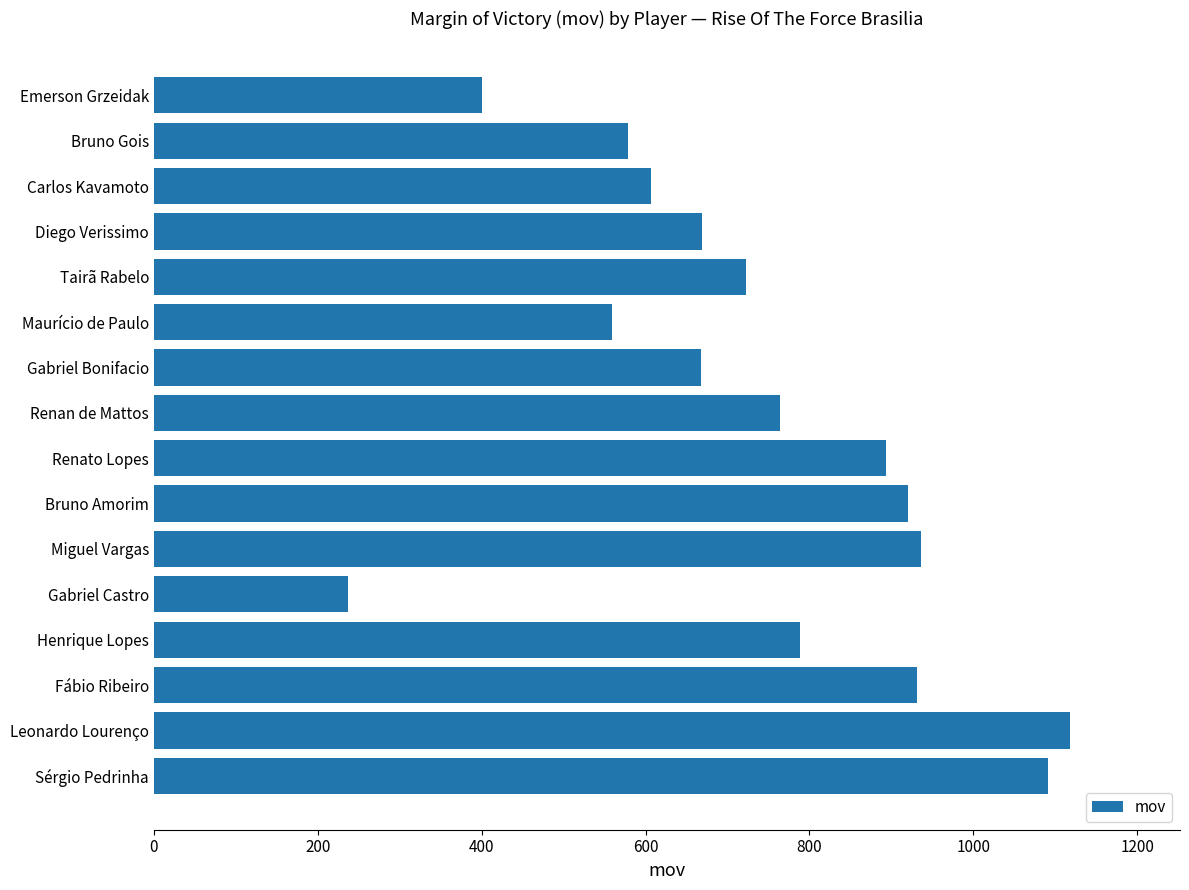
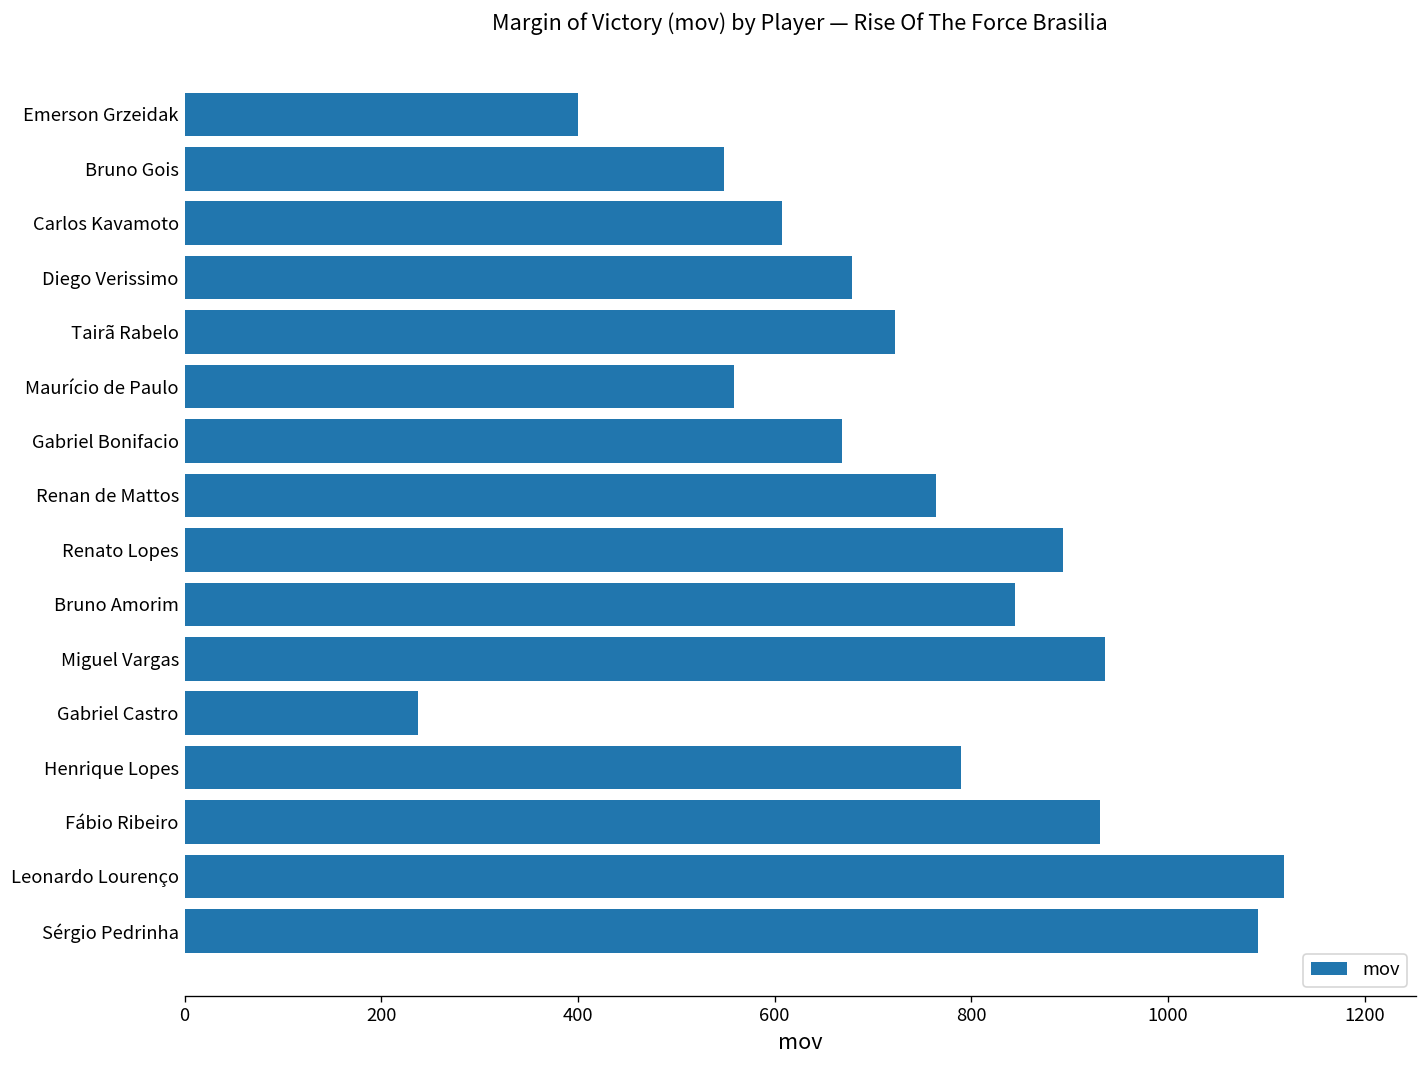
  {
    "Emerson Grzeidak": 400,
-   "Bruno Gois": 580,
+   "Bruno Gois": 550,
    "Carlos Kavamoto": 610,
-   "Diego Verissimo": 670,
+   "Diego Verissimo": 680,
    "Tairã Rabelo": 720,
    "Maurício de Paulo": 560,
    "Gabriel Bonifacio": 670,
    "Renan de Mattos": 760,
    "Renato Lopes": 890,
-   "Bruno Amorim": 920,
+   "Bruno Amorim": 840,
    "Miguel Vargas": 940,
    "Gabriel Castro": 240,
    "Henrique Lopes": 790,
    "Fábio Ribeiro": 930,
    "Leonardo Lourenço": 1120,
    "Sérgio Pedrinha": 1090
  }
